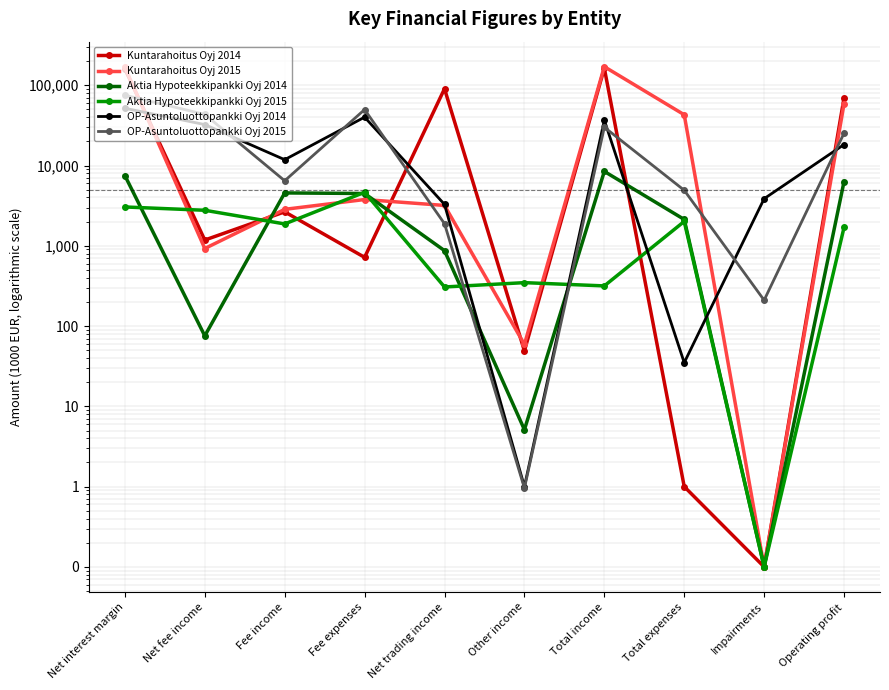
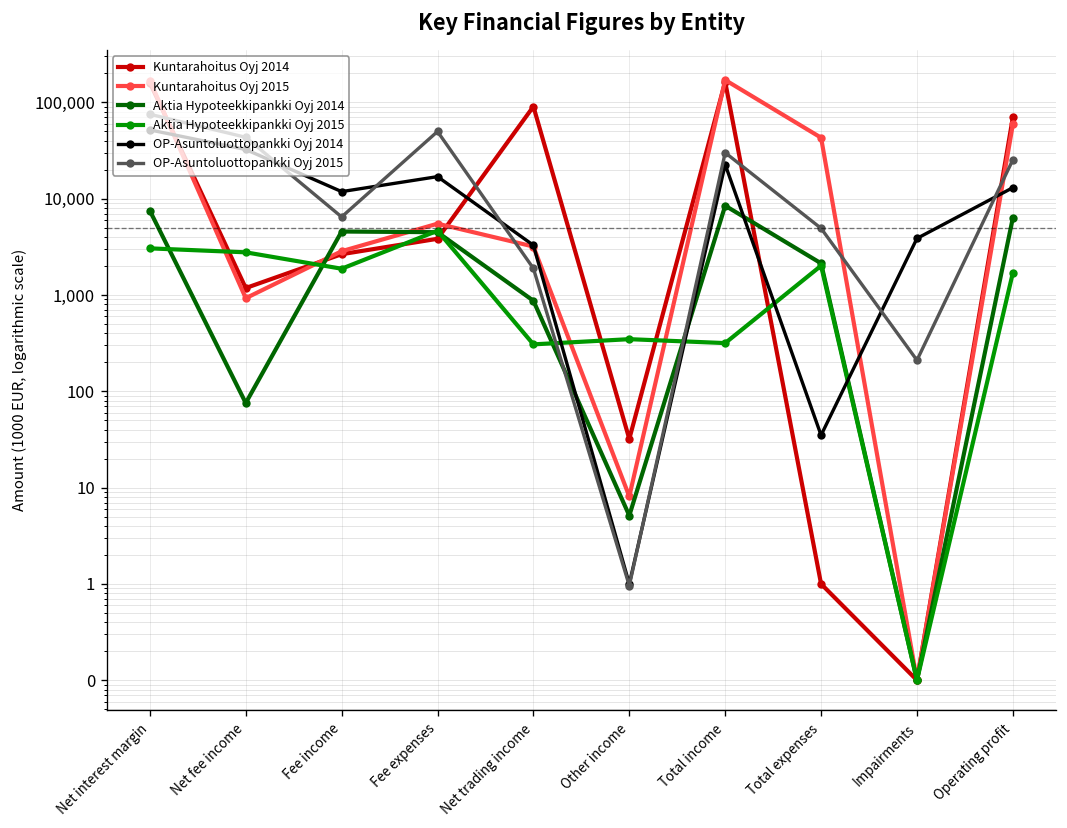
  {
    "Kuntarahoitus Oyj 2014": {
      "Net fee income": "1,200",
-     "Fee expenses": "700",
+     "Fee expenses": "4,000",
      "Net trading income": "90,000",
-     "Other income": "50",
+     "Other income": "32",
      "Total expenses": "1",
      "Operating profit": "70,000"
    },
    "Kuntarahoitus Oyj 2015": {
      "Net fee income": "900",
-     "Fee expenses": "4,000",
-     "Other income": "60",
+     "Fee expenses": "5,000",
+     "Other income": "8",
      "Total expenses": "40,000",
      "Operating profit": "60,000"
    },
    "OP-Asuntoluottopankki Oyj 2014": {
      "Fee income": "12,000",
-     "Fee expenses": "40,000",
-     "Total income": "40,000",
+     "Fee expenses": "17,000",
+     "Total income": "23,000",
      "Total expenses": "40",
      "Impairments": "4,000",
-     "Operating profit": "18,000"
+     "Operating profit": "13,000"
    },
    "OP-Asuntoluottopankki Oyj 2015": {
      "Fee income": "6,000",
      "Fee expenses": "50,000",
      "Net trading income": "1,900",
      "Total income": "30,000",
      "Total expenses": "5,000",
      "Impairments": "210",
      "Operating profit": "25,000"
    }
  }
